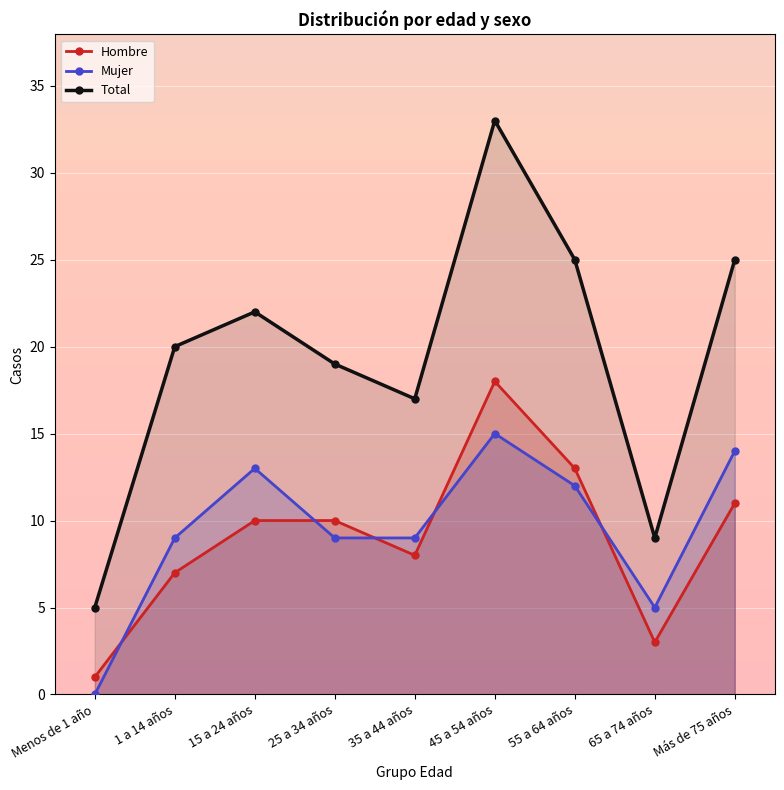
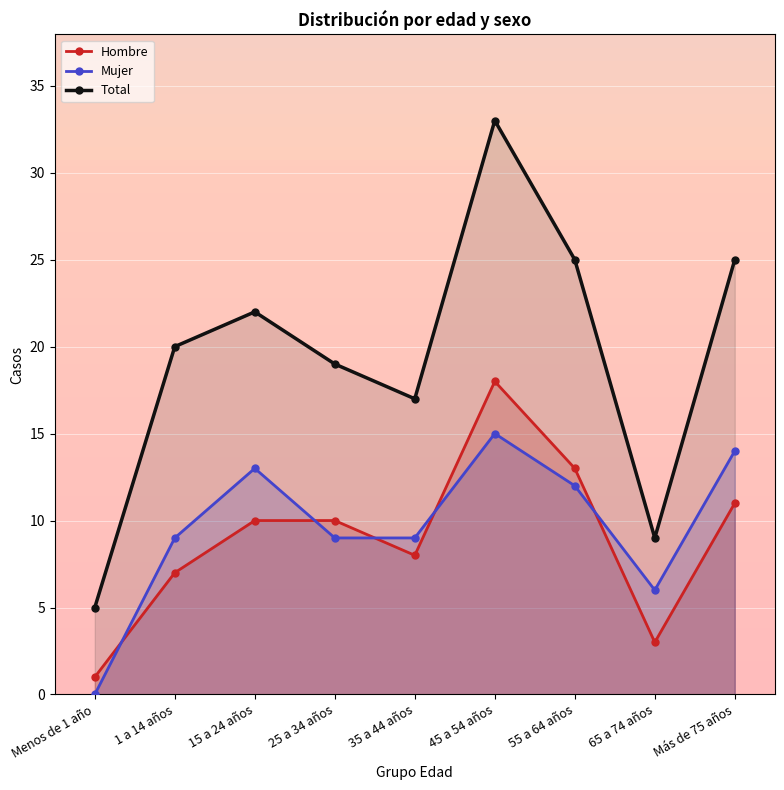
  {
    "Hombre": {
      "Menos de 1 año": 1,
      "1 a 14 años": 7,
      "15 a 24 años": 10,
      "25 a 34 años": 10,
      "35 a 44 años": 8,
      "45 a 54 años": 18,
      "55 a 64 años": 13,
      "65 a 74 años": 3,
      "Más de 75 años": 11
    },
    "Mujer": {
      "Menos de 1 año": 0,
      "1 a 14 años": 9,
      "15 a 24 años": 13,
      "25 a 34 años": 9,
      "35 a 44 años": 9,
      "45 a 54 años": 15,
      "55 a 64 años": 12,
-     "65 a 74 años": 5,
+     "65 a 74 años": 6,
      "Más de 75 años": 14
    },
    "Total": {
      "Menos de 1 año": 5,
      "1 a 14 años": 20,
      "15 a 24 años": 22,
      "25 a 34 años": 19,
      "35 a 44 años": 17,
      "45 a 54 años": 33,
      "55 a 64 años": 25,
      "65 a 74 años": 9,
      "Más de 75 años": 25
    }
  }
